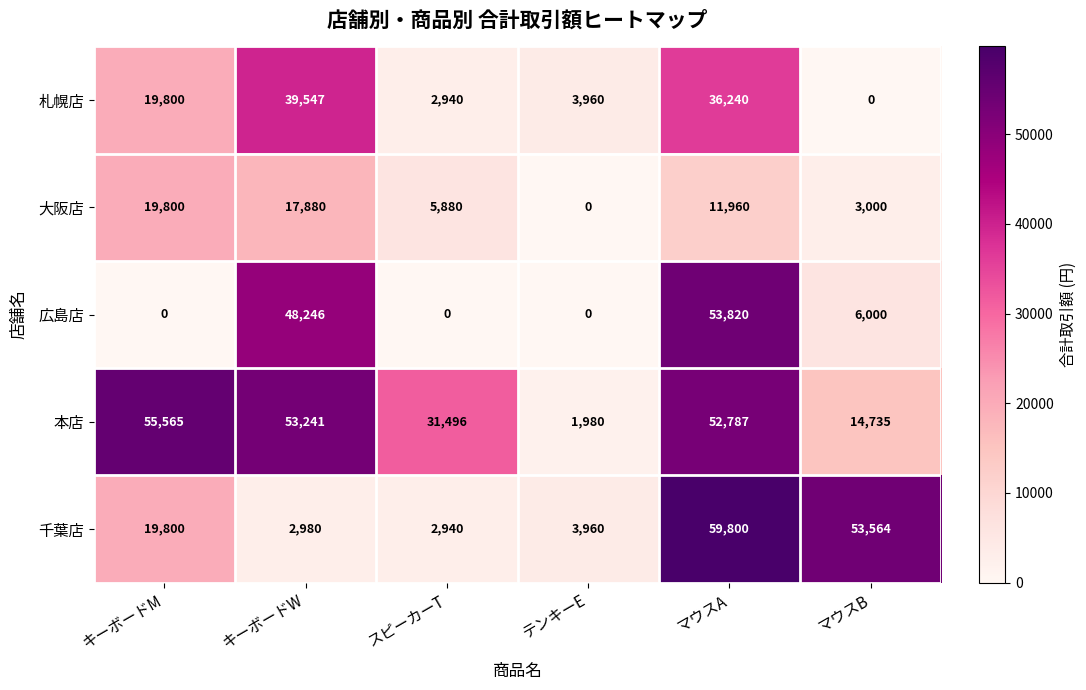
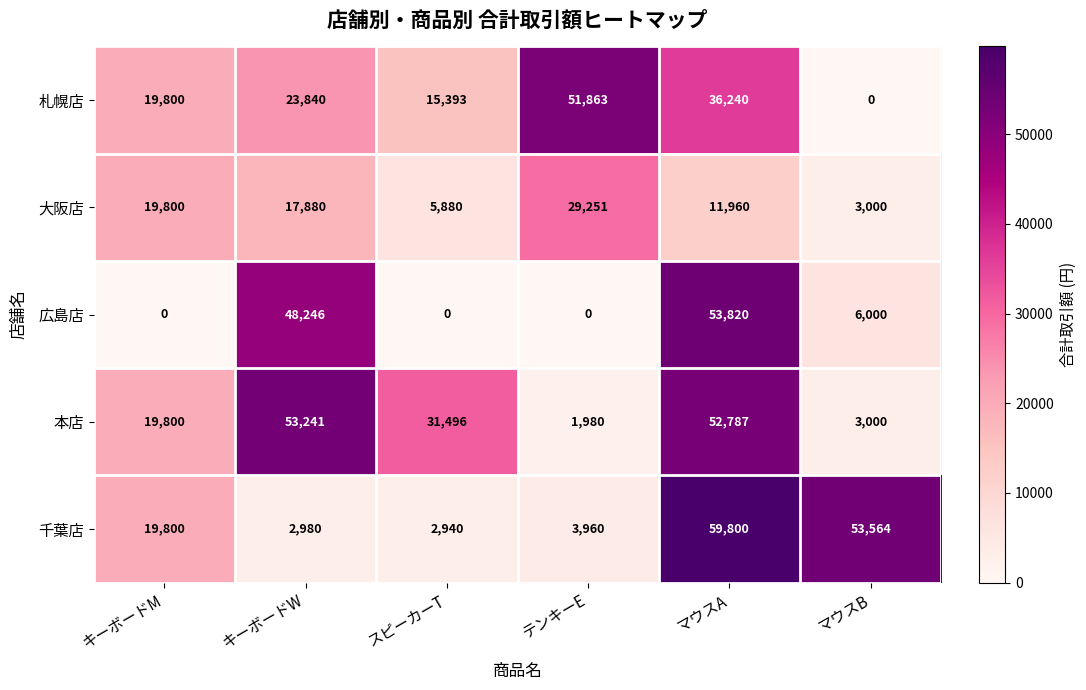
  {
    "札幌店": {
      "キーボードM": "19,800",
-     "キーボードW": "39,547",
-     "スピーカーT": "2,940",
-     "テンキーE": "3,960",
+     "キーボードW": "23,840",
+     "スピーカーT": "15,393",
+     "テンキーE": "51,863",
      "マウスA": "36,240",
      "マウスB": "0"
    },
    "大阪店": {
      "キーボードM": "19,800",
      "キーボードW": "17,880",
      "スピーカーT": "5,880",
-     "テンキーE": "0",
+     "テンキーE": "29,251",
      "マウスA": "11,960",
      "マウスB": "3,000"
    },
    "広島店": {
      "キーボードM": "0",
      "キーボードW": "48,246",
      "スピーカーT": "0",
      "テンキーE": "0",
      "マウスA": "53,820",
      "マウスB": "6,000"
    },
    "本店": {
-     "キーボードM": "55,565",
+     "キーボードM": "19,800",
      "キーボードW": "53,241",
      "スピーカーT": "31,496",
      "テンキーE": "1,980",
      "マウスA": "52,787",
-     "マウスB": "14,735"
+     "マウスB": "3,000"
    },
    "千葉店": {
      "キーボードM": "19,800",
      "キーボードW": "2,980",
      "スピーカーT": "2,940",
      "テンキーE": "3,960",
      "マウスA": "59,800",
      "マウスB": "53,564"
    }
  }
